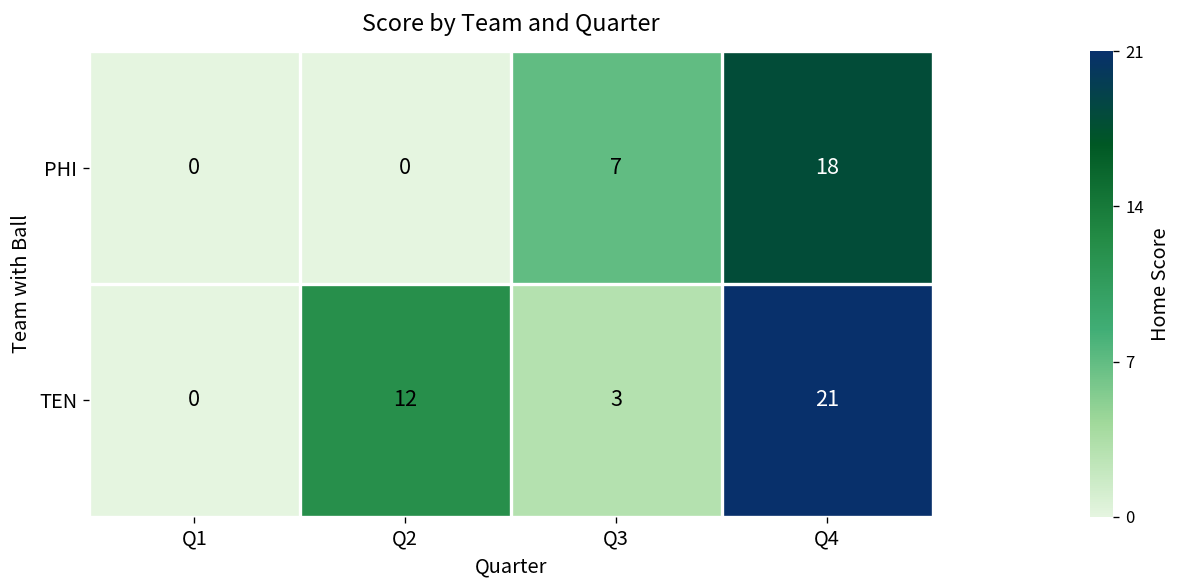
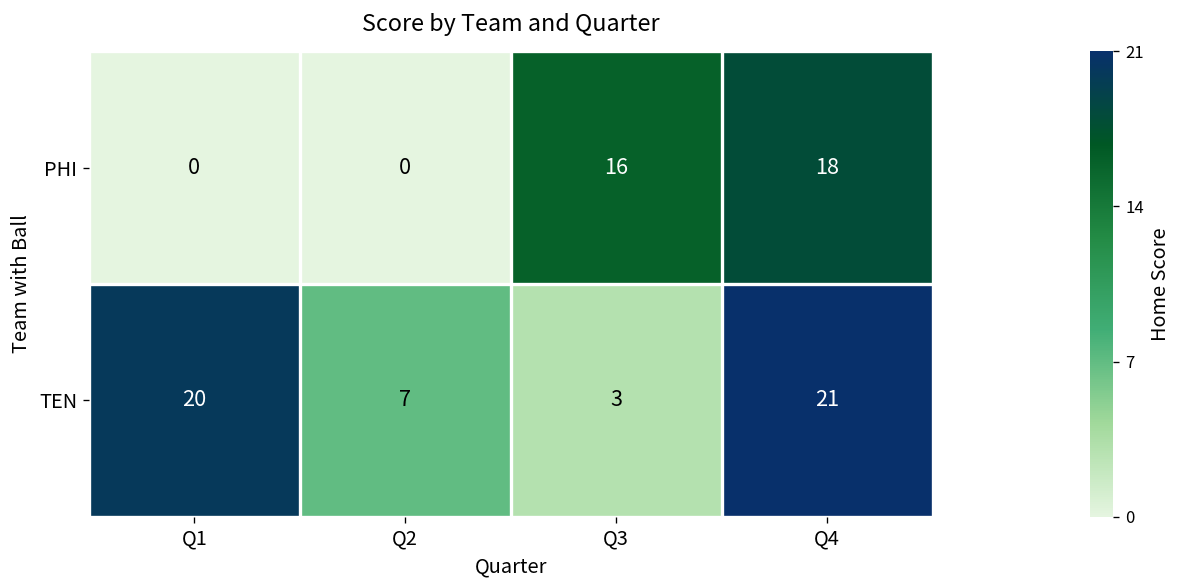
  {
    "PHI": {
      "Q1": 0,
      "Q2": 0,
-     "Q3": 7,
+     "Q3": 16,
      "Q4": 18
    },
    "TEN": {
-     "Q1": 0,
-     "Q2": 12,
+     "Q1": 20,
+     "Q2": 7,
      "Q3": 3,
      "Q4": 21
    }
  }
